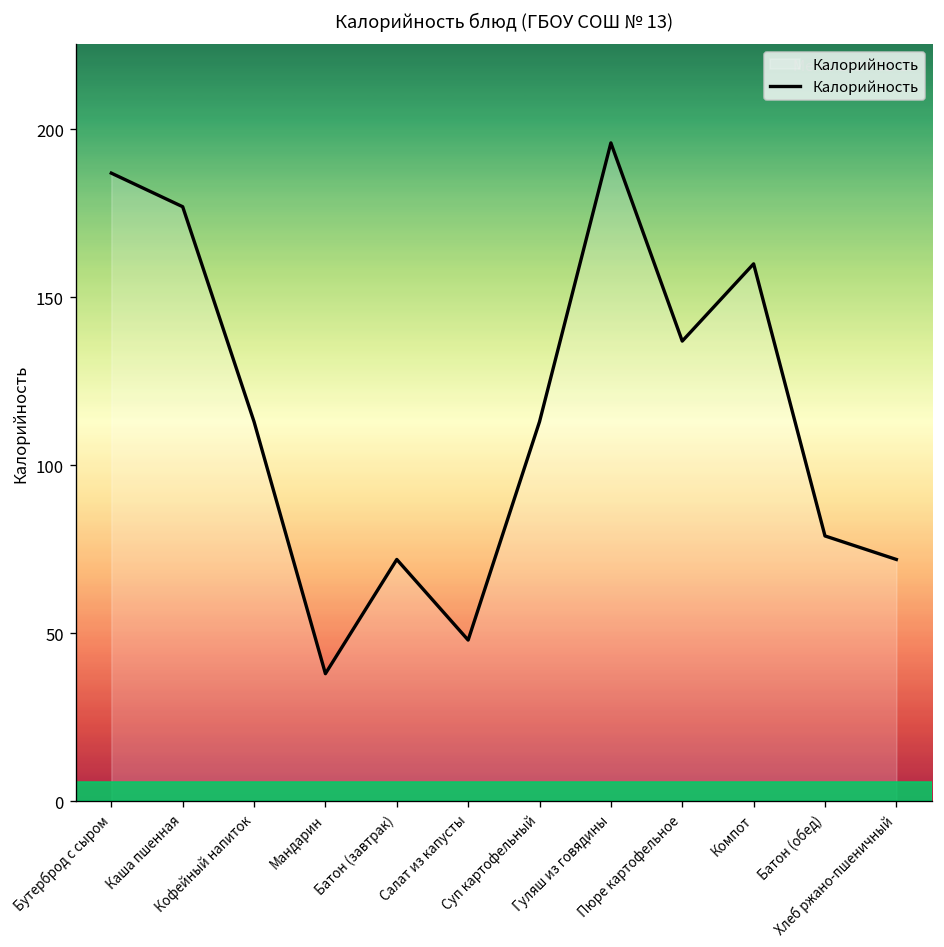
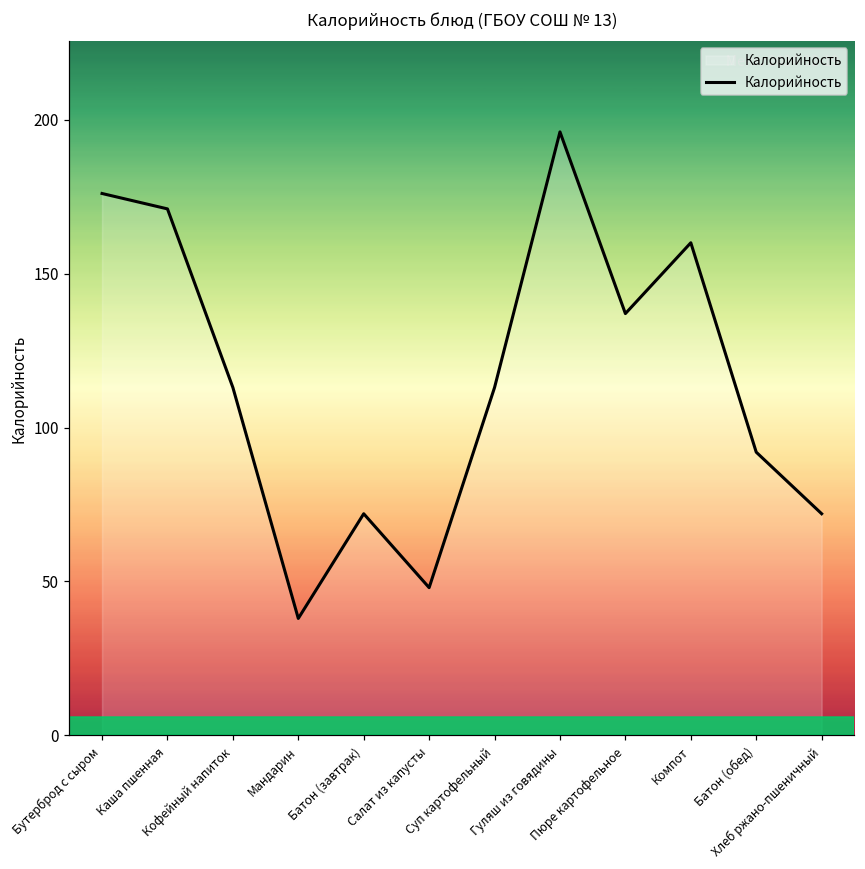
  {
-   "Бутерброд с сыром": 187,
-   "Каша пшенная": 177,
+   "Бутерброд с сыром": 176,
+   "Каша пшенная": 171,
    "Кофейный напиток": 113,
    "Мандарин": 38,
    "Батон (завтрак)": 72,
    "Салат из капусты": 48,
    "Суп картофельный": 113,
    "Гуляш из говядины": 196,
    "Пюре картофельное": 137,
    "Компот": 160,
-   "Батон (обед)": 79,
+   "Батон (обед)": 92,
    "Хлеб ржано-пшеничный": 72
  }
